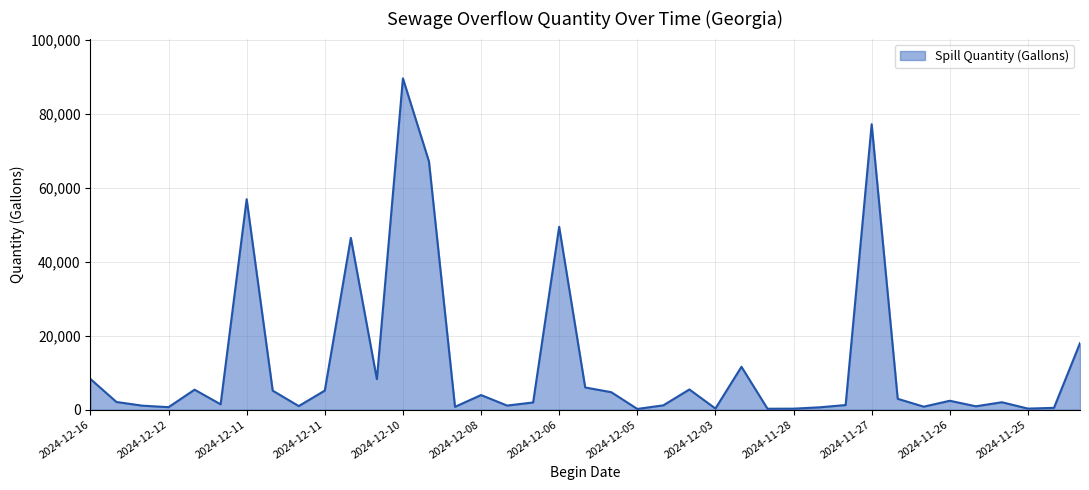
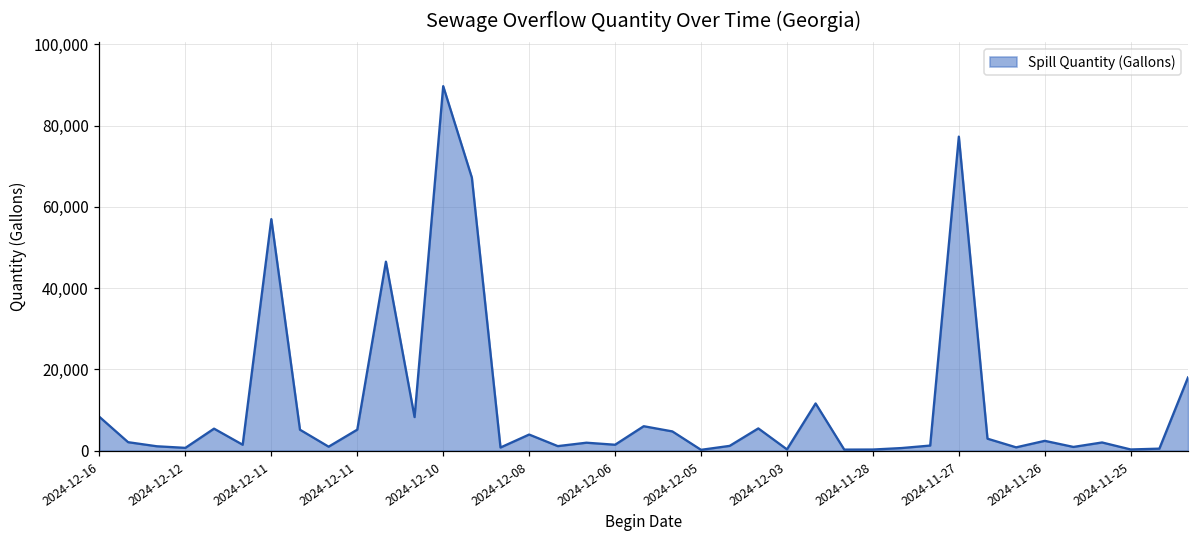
  {
    "2024-12-16": "8,000",
-   "2024-12-06": "49,000",
+   "2024-12-06": "1,000",
    "2024-12-03": "0"
  }
